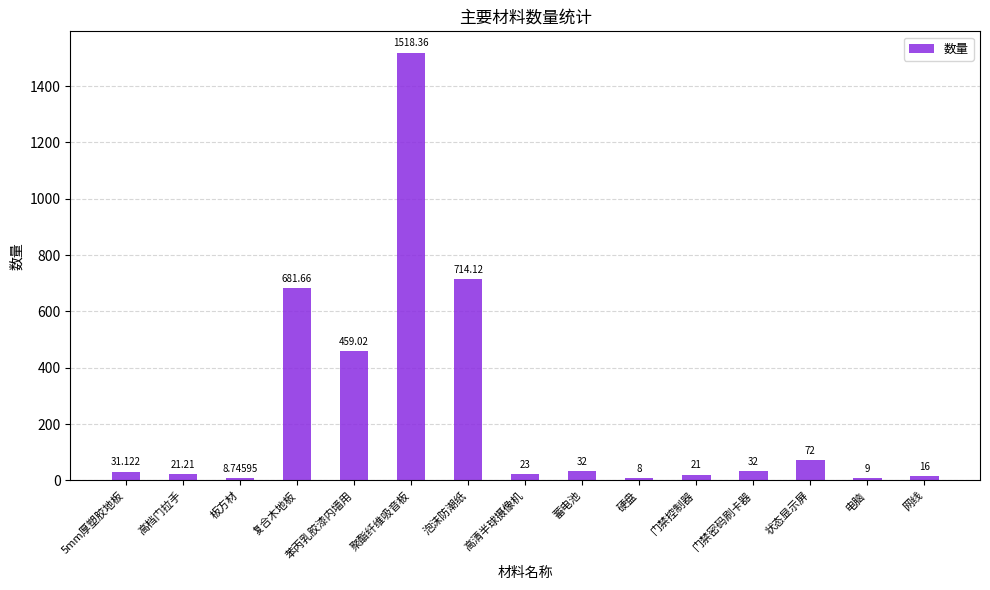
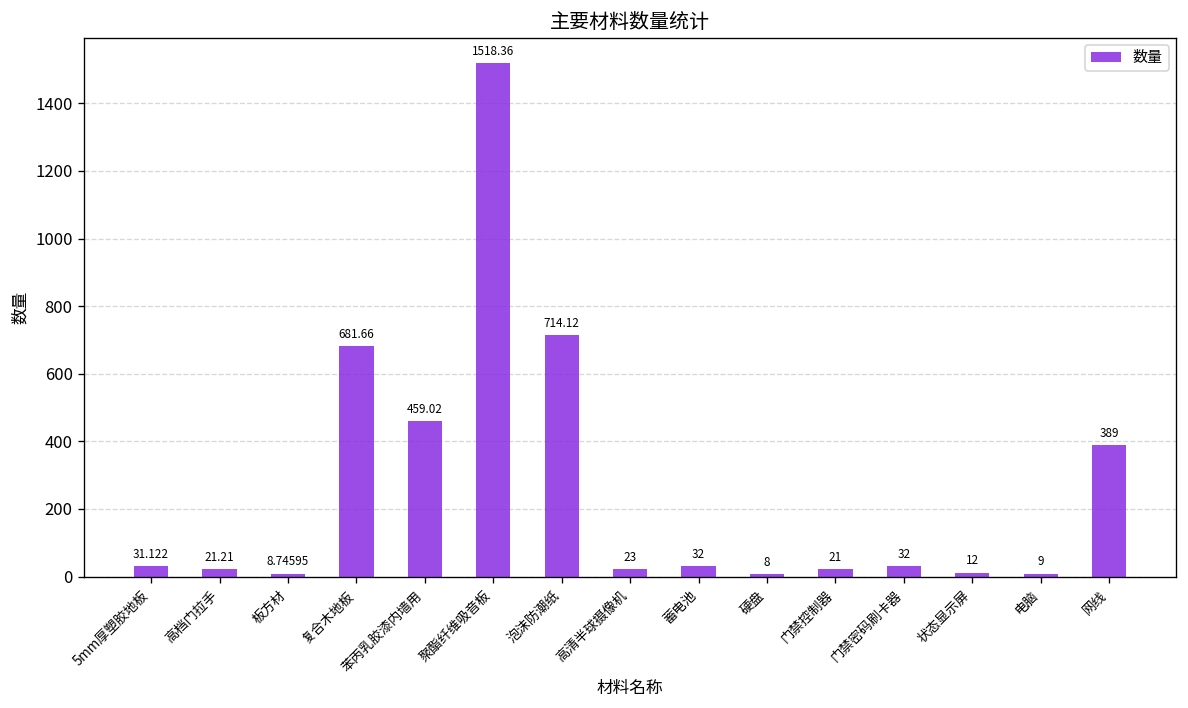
  {
    "5mm厚塑胶地板": 31.122,
    "高档门拉手": 21.21,
    "板方材": 8.74595,
    "复合木地板": 681.66,
    "苯丙乳胶漆内墙用": 459.02,
    "聚酯纤维吸音板": 1518.36,
    "泡沫防潮纸": 714.12,
    "高清半球摄像机": 23,
    "蓄电池": 32,
    "硬盘": 8,
    "门禁控制器": 21,
    "门禁密码刷卡器": 32,
-   "状态显示屏": 72,
+   "状态显示屏": 12,
    "电脑": 9,
-   "网线": 16
+   "网线": 389
  }
